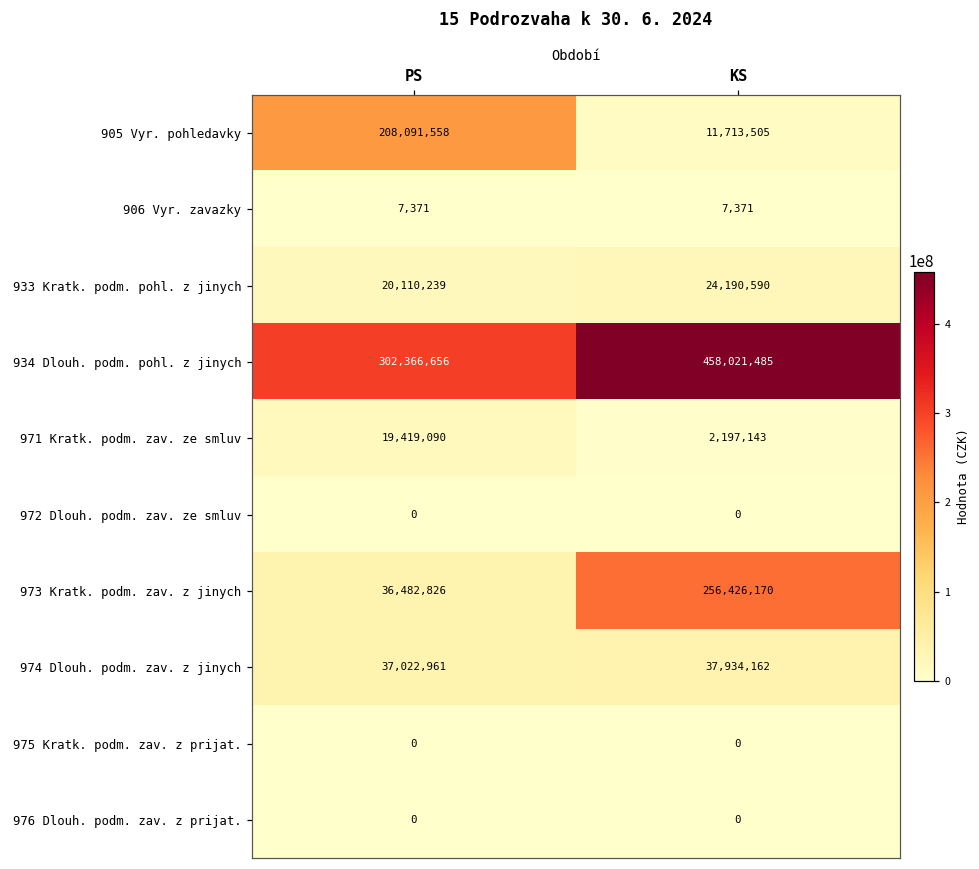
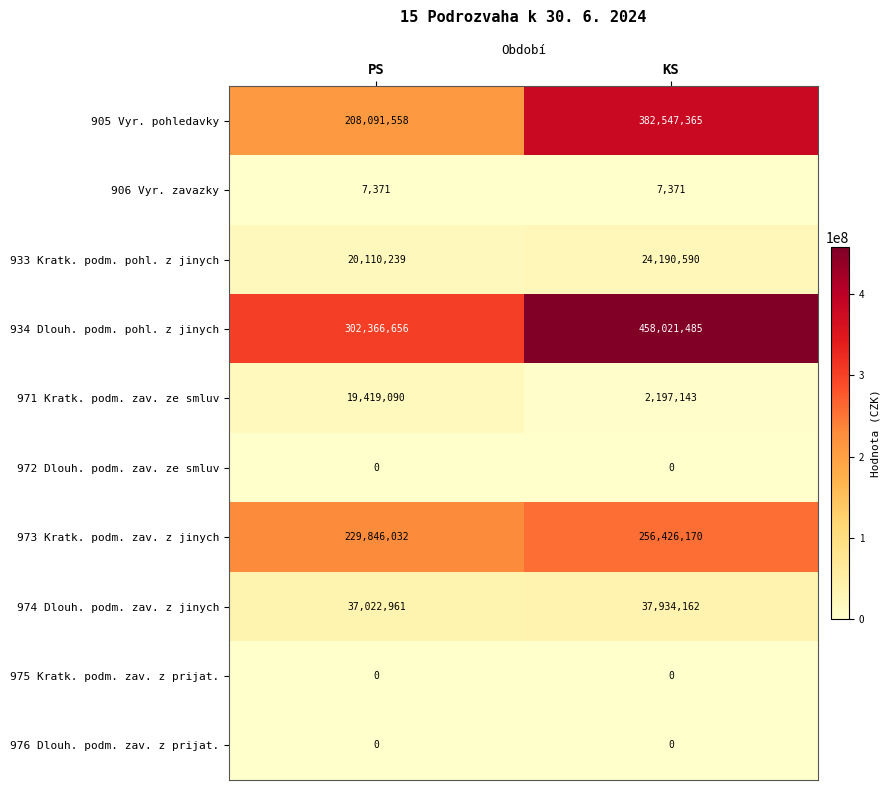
  {
    "905 Vyr. pohledavky": {
      "PS": "208,091,558",
-     "KS": "11,713,505"
+     "KS": "382,547,365"
    },
    "906 Vyr. zavazky": {
      "PS": "7,371",
      "KS": "7,371"
    },
    "933 Kratk. podm. pohl. z jinych": {
      "PS": "20,110,239",
      "KS": "24,190,590"
    },
    "934 Dlouh. podm. pohl. z jinych": {
      "PS": "302,366,656",
      "KS": "458,021,485"
    },
    "971 Kratk. podm. zav. ze smluv": {
      "PS": "19,419,090",
      "KS": "2,197,143"
    },
    "972 Dlouh. podm. zav. ze smluv": {
      "PS": "0",
      "KS": "0"
    },
    "973 Kratk. podm. zav. z jinych": {
-     "PS": "36,482,826",
+     "PS": "229,846,032",
      "KS": "256,426,170"
    },
    "974 Dlouh. podm. zav. z jinych": {
      "PS": "37,022,961",
      "KS": "37,934,162"
    },
    "975 Kratk. podm. zav. z prijat.": {
      "PS": "0",
      "KS": "0"
    },
    "976 Dlouh. podm. zav. z prijat.": {
      "PS": "0",
      "KS": "0"
    }
  }
